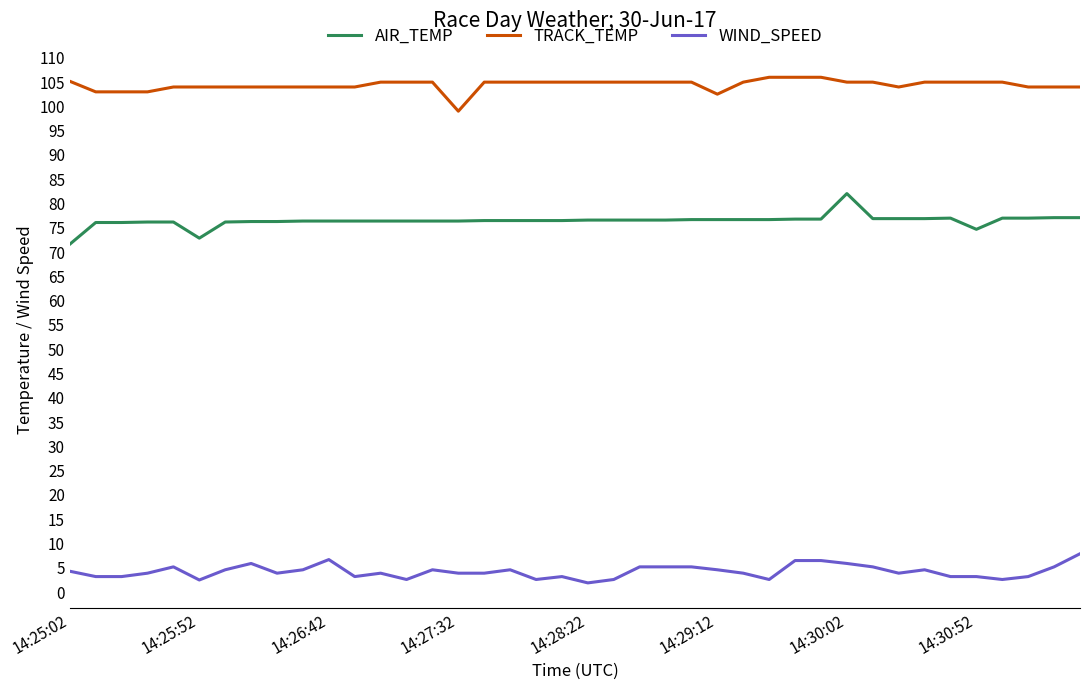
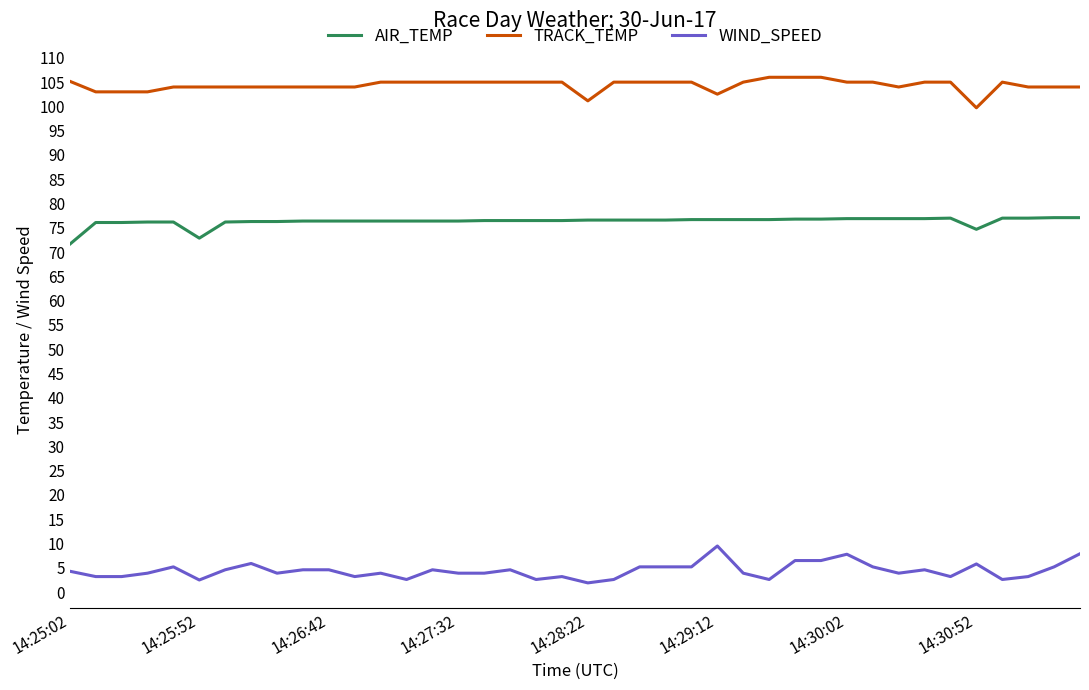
  {
    "AIR_TEMP": {
      "14:25:02": 72,
      "14:25:52": 73,
      "14:26:42": 76,
      "14:27:32": 76,
      "14:28:22": 77,
      "14:29:12": 77,
-     "14:30:02": 82,
+     "14:30:02": 77,
      "14:30:52": 75
    },
    "TRACK_TEMP": {
      "14:25:02": 105,
      "14:25:52": 104,
      "14:26:42": 104,
-     "14:27:32": 99,
-     "14:28:22": 105,
+     "14:27:32": 105,
+     "14:28:22": 101,
      "14:29:12": 103,
      "14:30:02": 105,
-     "14:30:52": 105
+     "14:30:52": 100
    },
    "WIND_SPEED": {
      "14:25:02": 4,
      "14:25:52": 3,
-     "14:26:42": 7,
+     "14:26:42": 5,
      "14:27:32": 4,
      "14:28:22": 2,
-     "14:29:12": 5,
-     "14:30:02": 6,
-     "14:30:52": 3
+     "14:29:12": 10,
+     "14:30:02": 8,
+     "14:30:52": 6
    }
  }
